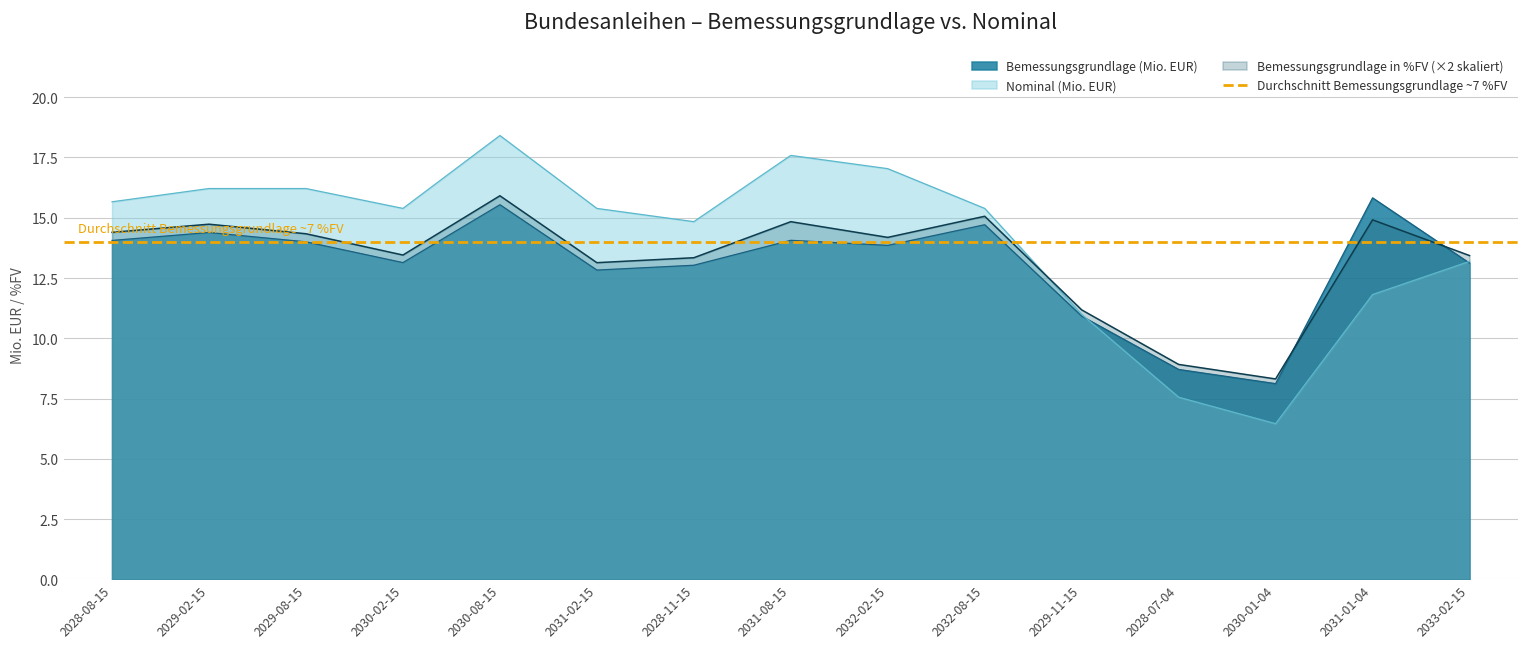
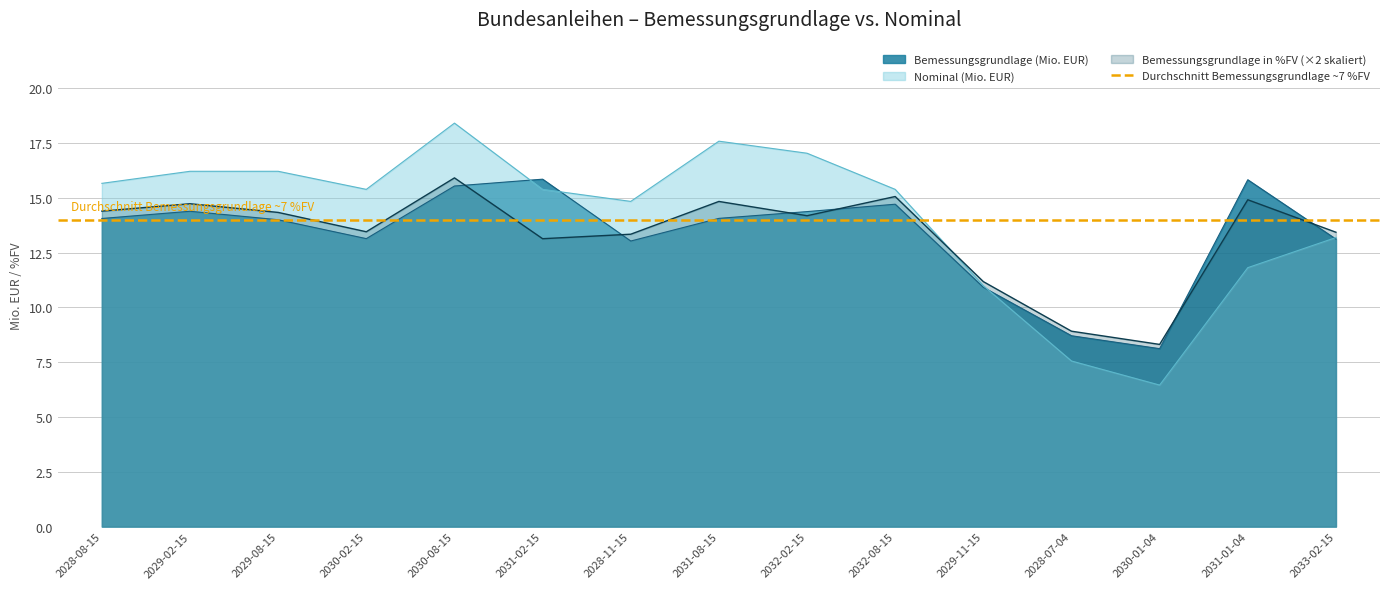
  {
    "Bemessungsgrundlage (Mio. EUR)": {
      "2028-08-15": 14.1,
      "2029-08-15": 14.0,
      "2030-02-15": 13.1,
      "2030-08-15": 15.5,
-     "2031-02-15": 12.8,
+     "2031-02-15": 15.9,
      "2028-11-15": 13.0,
      "2031-08-15": 14.1,
-     "2032-02-15": 13.9,
+     "2032-02-15": 14.4,
      "2032-08-15": 14.7,
      "2028-07-04": 8.7,
      "2030-01-04": 8.1,
      "2031-01-04": 15.8
    }
  }
